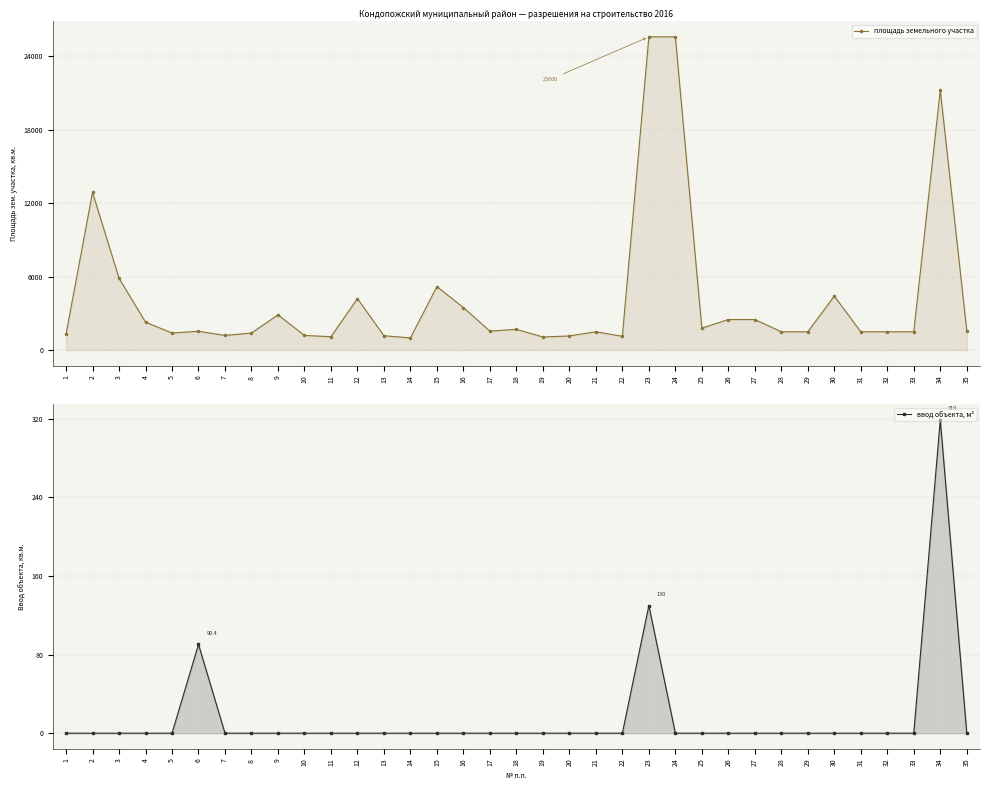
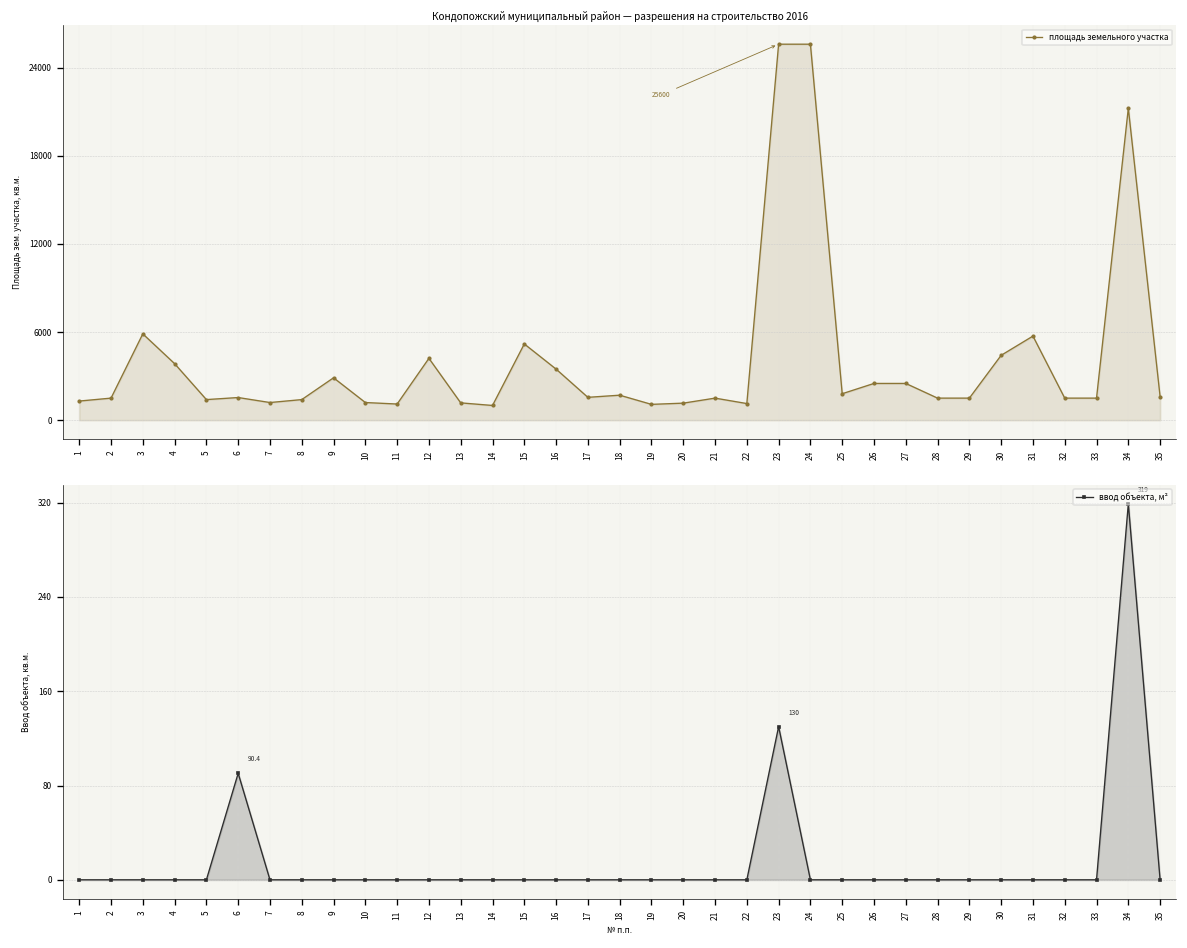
  {
    "Кондопожский муниципальный район — разрешения на строительство 2016": {
      "1": 1300,
-     "2": 12900,
+     "2": 1500,
      "3": 5900,
-     "4": 2300,
+     "4": 3800,
      "5": 1400,
      "6": 1500,
      "7": 1200,
      "8": 1400,
      "9": 2900,
      "10": 1200,
      "11": 1100,
      "12": 4200,
      "13": 1200,
      "14": 1000,
      "15": 5200,
      "16": 3500,
      "17": 1600,
      "18": 1700,
      "19": 1100,
      "20": 1200,
      "21": 1500,
      "22": 1100,
      "24": 25600,
      "25": 1800,
      "26": 2500,
      "27": 2500,
      "28": 1500,
      "29": 1500,
      "30": 4400,
-     "31": 1500,
+     "31": 5700,
      "32": 1500,
      "33": 1500,
      "34": 21200,
      "35": 1600
    }
  }
